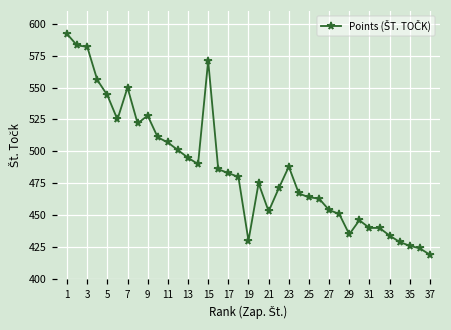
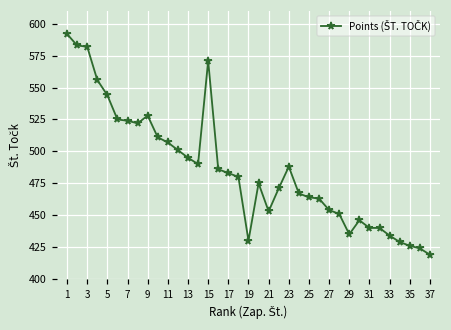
  {
    "1": 592,
    "3": 582,
    "5": 544,
-   "7": 550,
+   "7": 524,
    "9": 528,
    "11": 507,
    "13": 495,
    "15": 571,
    "17": 483,
    "19": 430,
    "21": 453,
    "23": 488,
    "25": 464,
    "27": 454,
    "29": 435,
    "31": 440,
    "33": 434,
    "35": 426,
    "37": 419
  }
